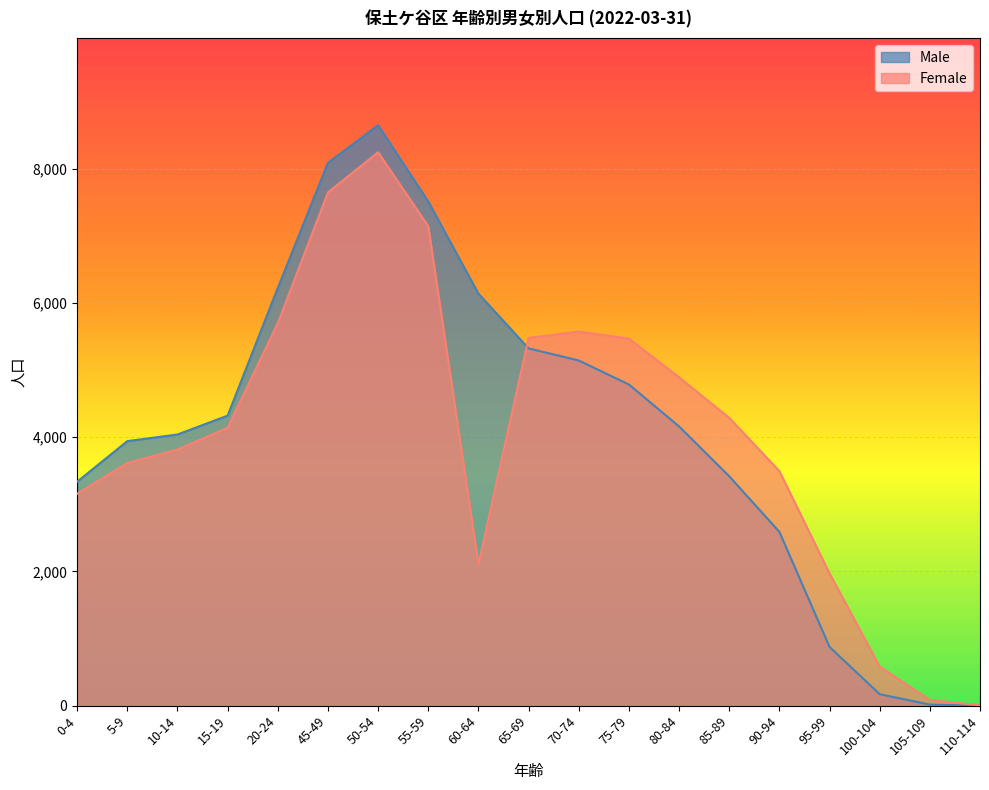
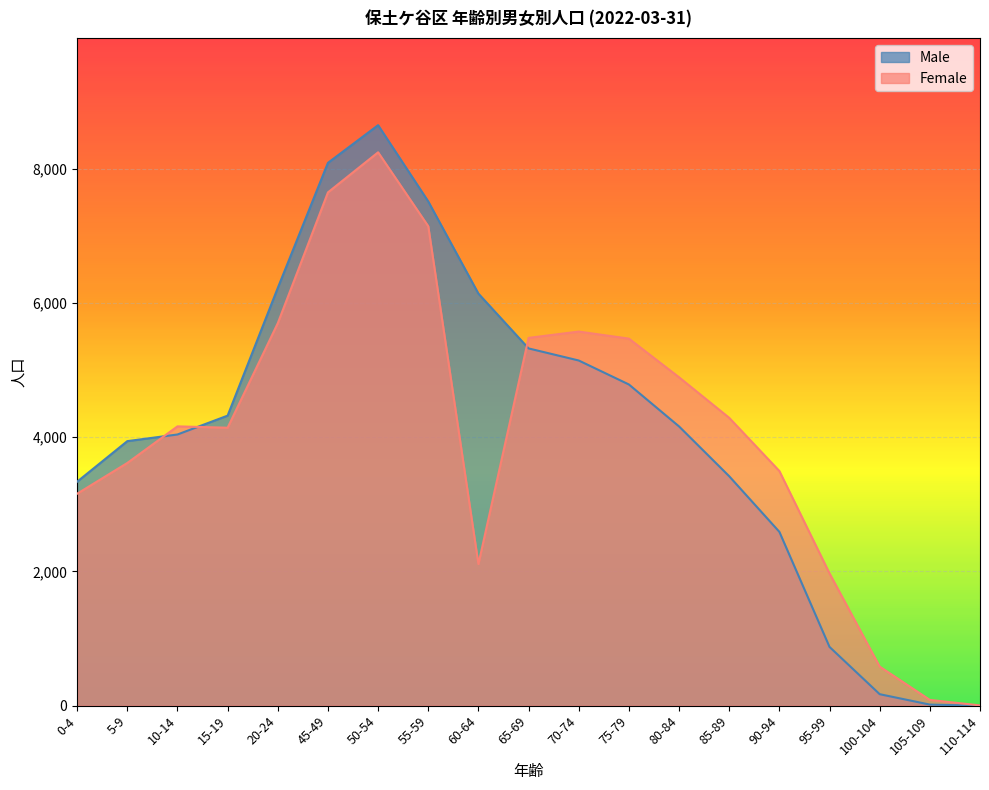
  {
    "Male": {
      "0-4": "3,300",
      "5-9": "3,900",
      "10-14": "4,000",
      "15-19": "4,300",
      "20-24": "6,200",
      "45-49": "8,100",
      "50-54": "8,600",
      "55-59": "7,500",
      "60-64": "6,100",
      "65-69": "5,300",
      "70-74": "5,100",
      "75-79": "4,800",
      "80-84": "4,200",
      "85-89": "3,400",
      "90-94": "2,600",
      "95-99": "900",
      "100-104": "200",
      "105-109": "0"
    },
    "Female": {
      "0-4": "3,200",
      "5-9": "3,600",
-     "10-14": "3,800",
+     "10-14": "4,200",
      "15-19": "4,100",
      "20-24": "5,700",
      "45-49": "7,600",
      "50-54": "8,200",
      "55-59": "7,100",
      "60-64": "2,100",
      "65-69": "5,500",
      "70-74": "5,600",
      "75-79": "5,500",
      "80-84": "4,900",
      "85-89": "4,300",
      "90-94": "3,500",
      "95-99": "2,000",
      "100-104": "600",
      "105-109": "100"
    }
  }
